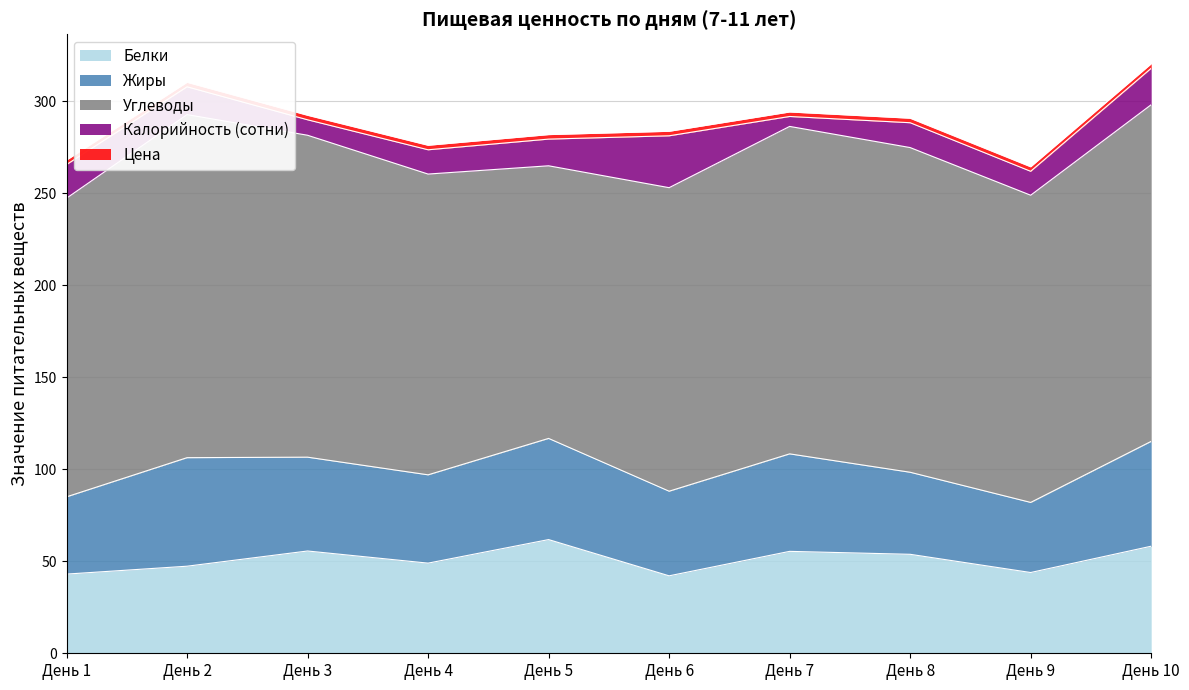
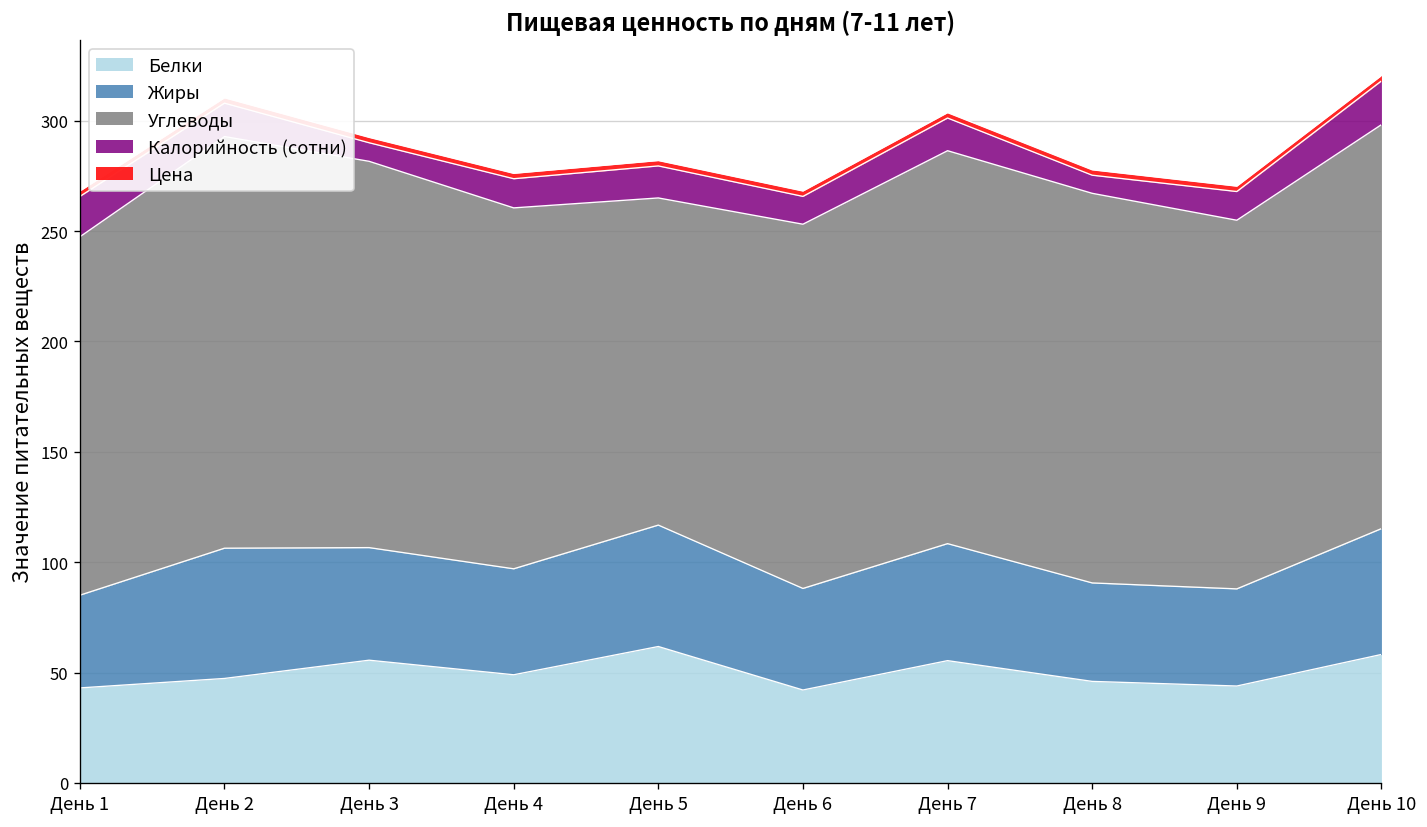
  {
    "Белки": {
      "День 1": 43,
      "День 2": 47,
      "День 3": 56,
      "День 4": 49,
      "День 5": 62,
      "День 6": 42,
      "День 7": 55,
-     "День 8": 54,
+     "День 8": 46,
      "День 9": 44,
      "День 10": 58
    },
    "Жиры": {
      "День 1": 42,
      "День 2": 59,
      "День 3": 51,
      "День 4": 48,
      "День 5": 55,
      "День 6": 46,
      "День 7": 53,
      "День 8": 45,
-     "День 9": 38,
+     "День 9": 44,
      "День 10": 57
    },
    "Углеводы": {
      "День 1": 162,
      "День 3": 175,
      "День 4": 164,
      "День 5": 148,
      "День 6": 165,
      "День 7": 178,
      "День 8": 177,
      "День 9": 167,
      "День 10": 183
    },
    "Калорийность (сотни)": {
      "День 1": 18,
      "День 3": 8,
      "День 4": 13,
      "День 5": 15,
-     "День 6": 28,
-     "День 7": 5,
-     "День 8": 14,
+     "День 6": 13,
+     "День 7": 15,
+     "День 8": 8,
      "День 9": 13,
      "День 10": 20
    },
    "Цена": {
      "День 1": 2,
      "День 3": 2,
      "День 4": 2,
      "День 5": 2,
      "День 6": 2,
      "День 7": 2,
      "День 8": 2,
      "День 9": 2,
      "День 10": 2
    }
  }
